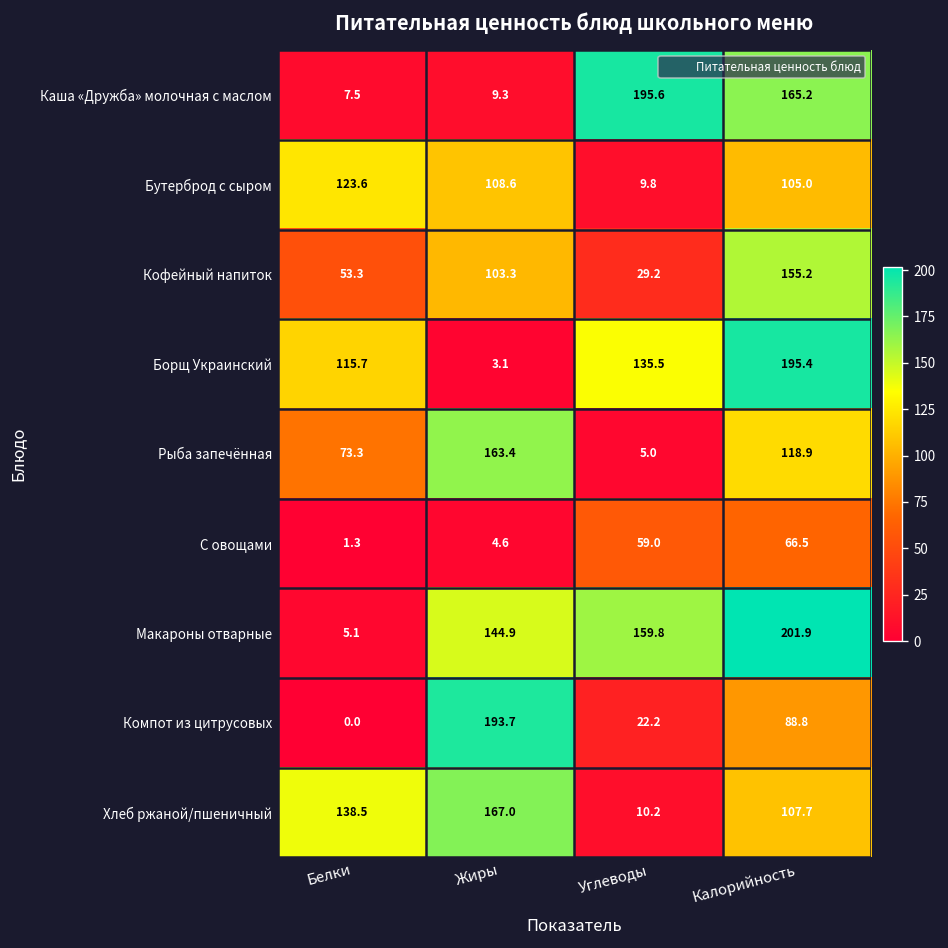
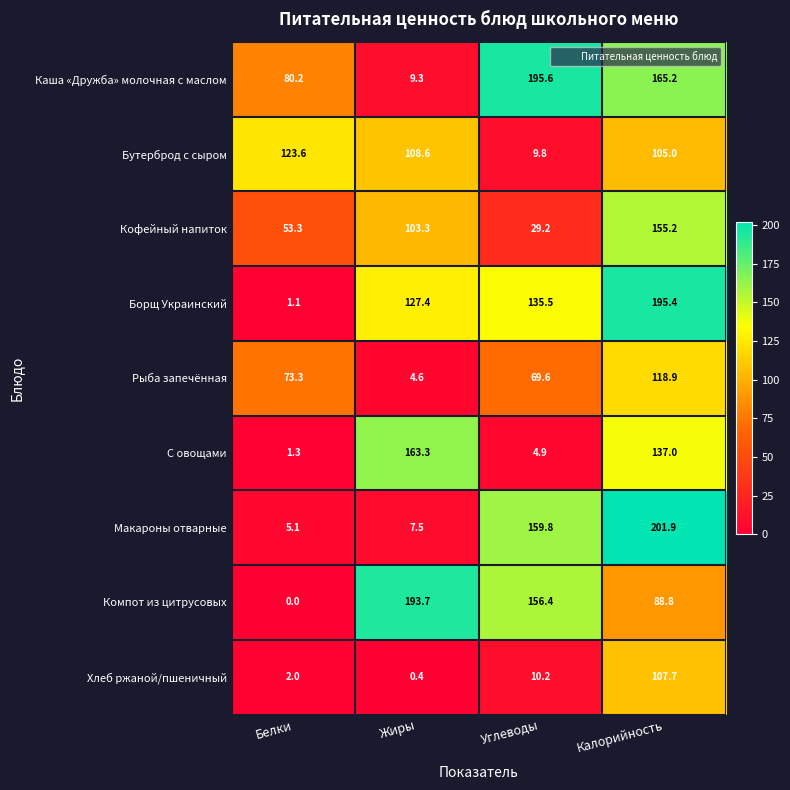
  {
    "Каша «Дружба» молочная с маслом": {
-     "Белки": 7.5,
+     "Белки": 80.2,
      "Жиры": 9.3,
      "Углеводы": 195.6,
      "Калорийность": 165.2
    },
    "Бутерброд с сыром": {
      "Белки": 123.6,
      "Жиры": 108.6,
      "Углеводы": 9.8,
      "Калорийность": 105.0
    },
    "Кофейный напиток": {
      "Белки": 53.3,
      "Жиры": 103.3,
      "Углеводы": 29.2,
      "Калорийность": 155.2
    },
    "Борщ Украинский": {
-     "Белки": 115.7,
-     "Жиры": 3.1,
+     "Белки": 1.1,
+     "Жиры": 127.4,
      "Углеводы": 135.5,
      "Калорийность": 195.4
    },
    "Рыба запечённая": {
      "Белки": 73.3,
-     "Жиры": 163.4,
-     "Углеводы": 5.0,
+     "Жиры": 4.6,
+     "Углеводы": 69.6,
      "Калорийность": 118.9
    },
    "С овощами": {
      "Белки": 1.3,
-     "Жиры": 4.6,
-     "Углеводы": 59.0,
-     "Калорийность": 66.5
+     "Жиры": 163.3,
+     "Углеводы": 4.9,
+     "Калорийность": 137.0
    },
    "Макароны отварные": {
      "Белки": 5.1,
-     "Жиры": 144.9,
+     "Жиры": 7.5,
      "Углеводы": 159.8,
      "Калорийность": 201.9
    },
    "Компот из цитрусовых": {
      "Белки": 0.0,
      "Жиры": 193.7,
-     "Углеводы": 22.2,
+     "Углеводы": 156.4,
      "Калорийность": 88.8
    },
    "Хлеб ржаной/пшеничный": {
-     "Белки": 138.5,
-     "Жиры": 167.0,
+     "Белки": 2.0,
+     "Жиры": 0.4,
      "Углеводы": 10.2,
      "Калорийность": 107.7
    }
  }
